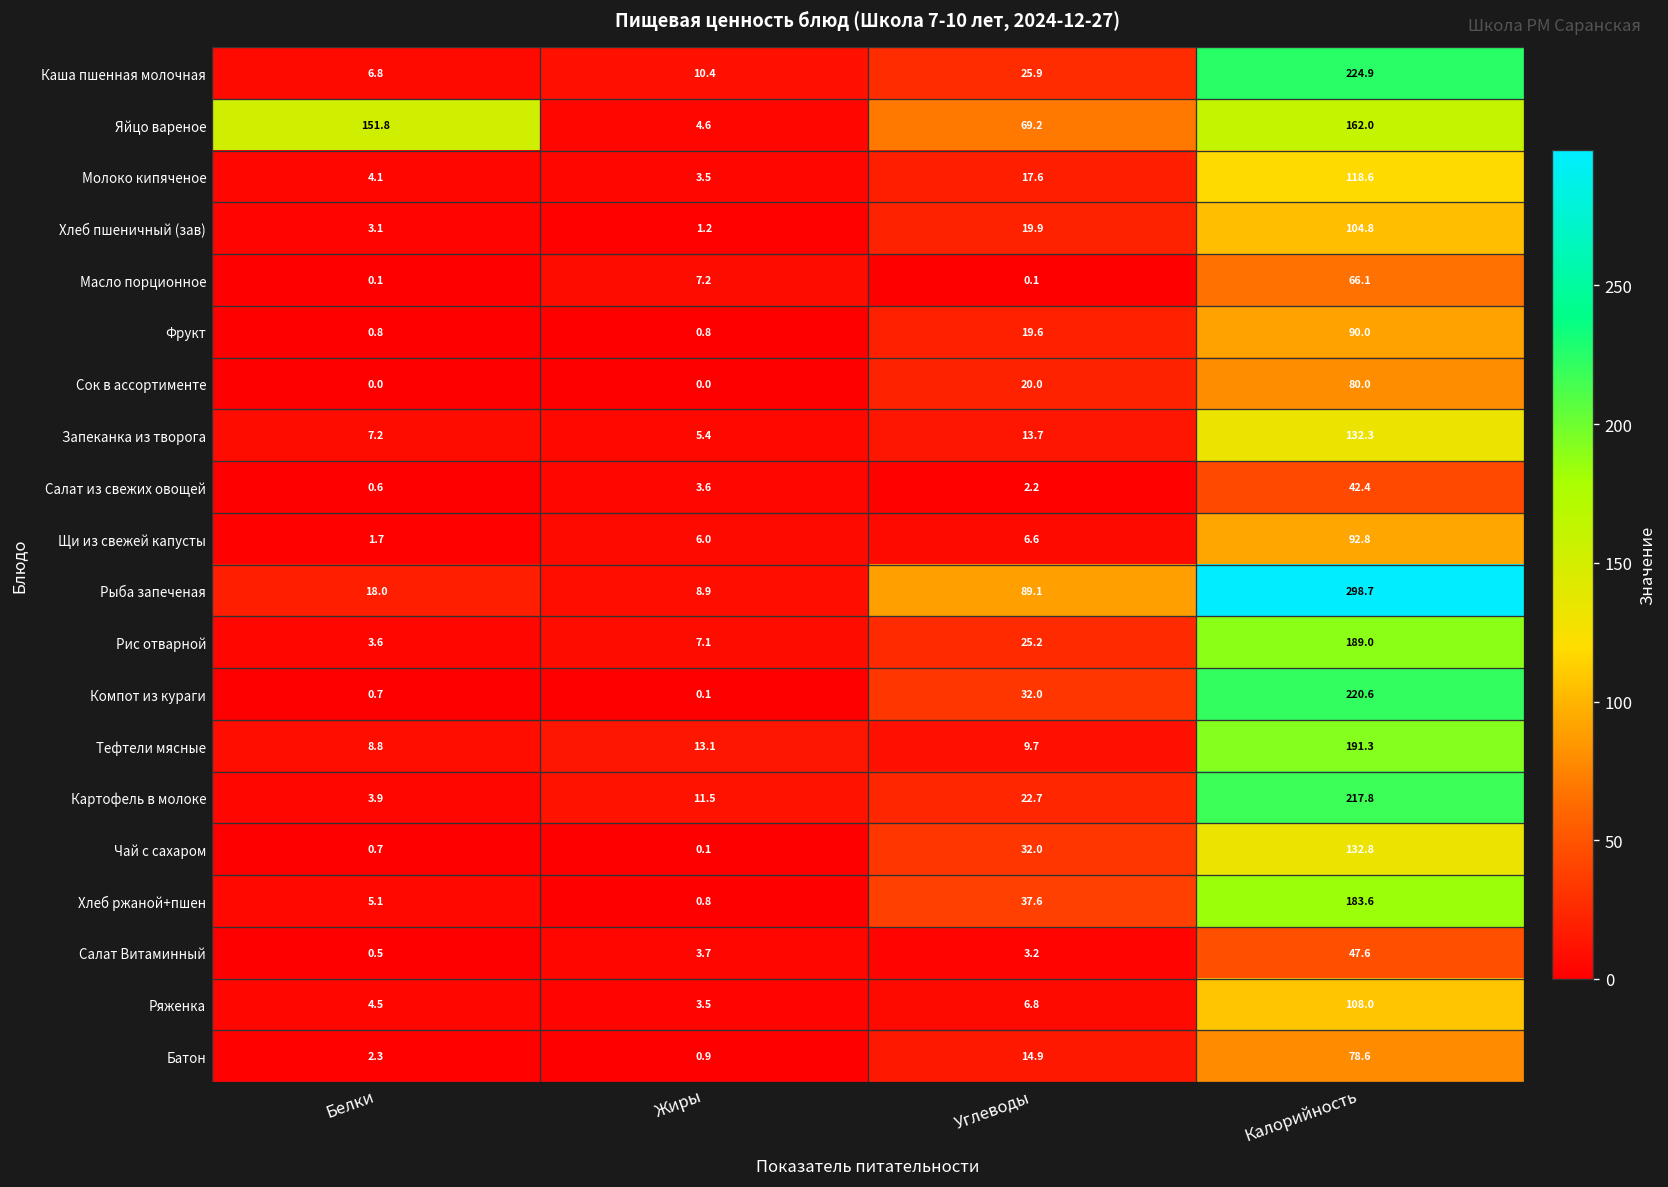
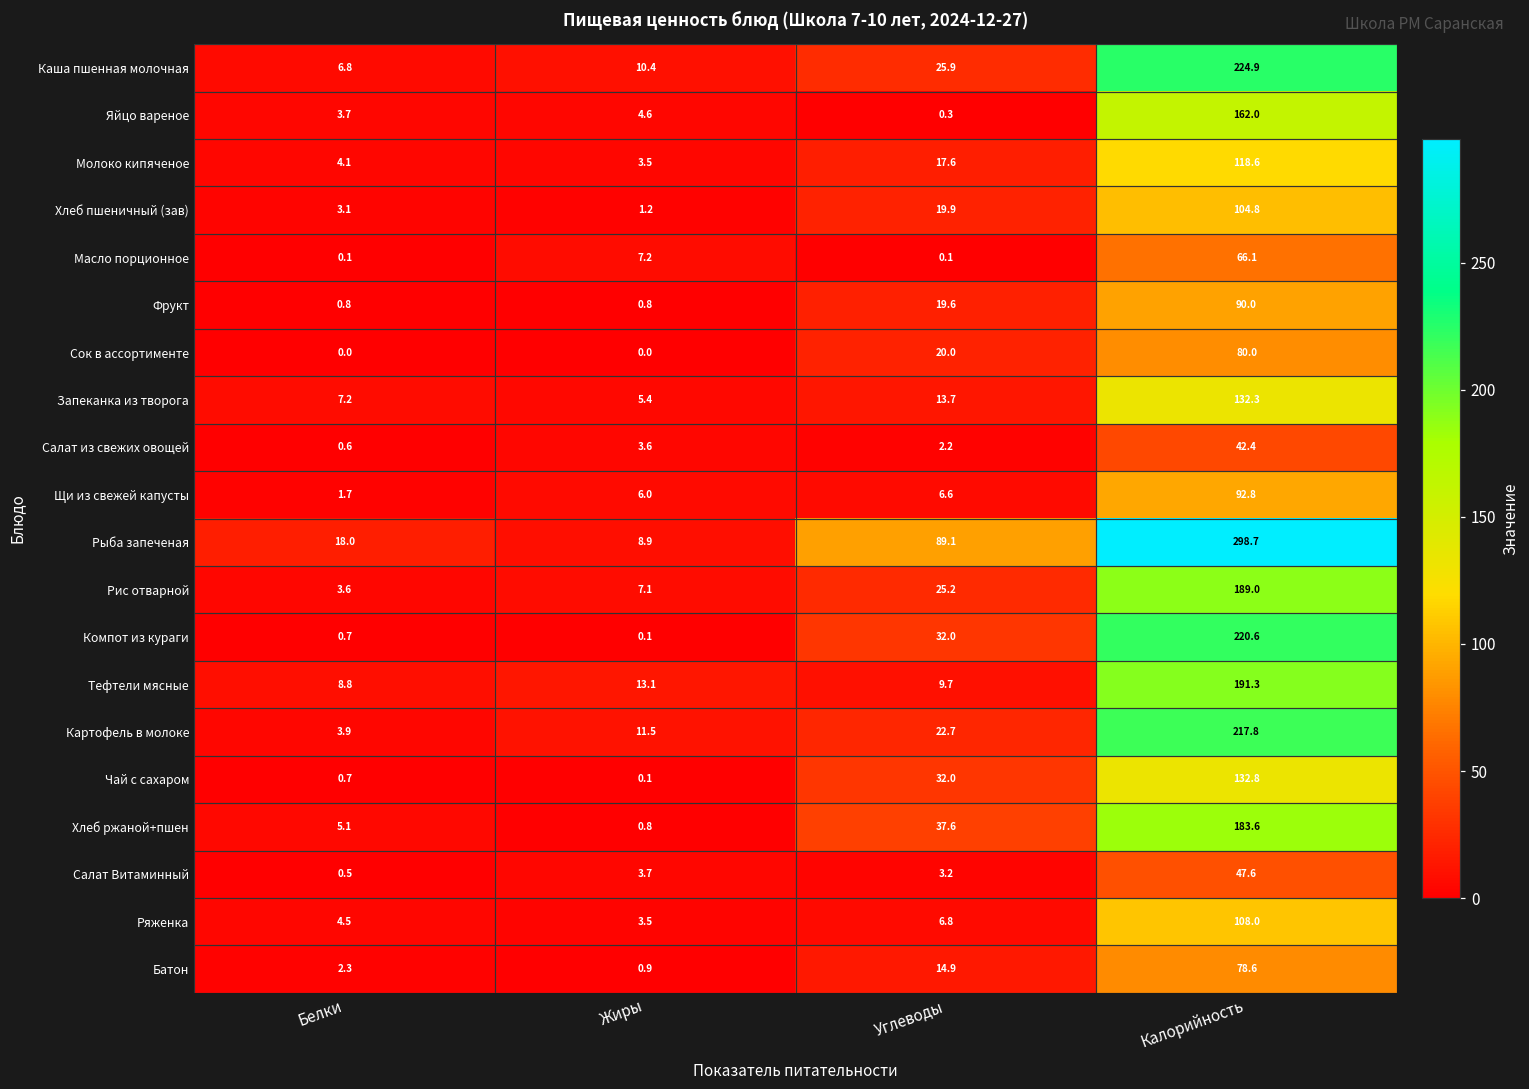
  {
    "Каша пшенная молочная": {
      "Белки": 6.8,
      "Жиры": 10.4,
      "Углеводы": 25.9,
      "Калорийность": 224.9
    },
    "Яйцо вареное": {
-     "Белки": 151.8,
+     "Белки": 3.7,
      "Жиры": 4.6,
-     "Углеводы": 69.2,
+     "Углеводы": 0.3,
      "Калорийность": 162.0
    },
    "Молоко кипяченое": {
      "Белки": 4.1,
      "Жиры": 3.5,
      "Углеводы": 17.6,
      "Калорийность": 118.6
    },
    "Хлеб пшеничный (зав)": {
      "Белки": 3.1,
      "Жиры": 1.2,
      "Углеводы": 19.9,
      "Калорийность": 104.8
    },
    "Масло порционное": {
      "Белки": 0.1,
      "Жиры": 7.2,
      "Углеводы": 0.1,
      "Калорийность": 66.1
    },
    "Фрукт": {
      "Белки": 0.8,
      "Жиры": 0.8,
      "Углеводы": 19.6,
      "Калорийность": 90.0
    },
    "Сок в ассортименте": {
      "Белки": 0.0,
      "Жиры": 0.0,
      "Углеводы": 20.0,
      "Калорийность": 80.0
    },
    "Запеканка из творога": {
      "Белки": 7.2,
      "Жиры": 5.4,
      "Углеводы": 13.7,
      "Калорийность": 132.3
    },
    "Салат из свежих овощей": {
      "Белки": 0.6,
      "Жиры": 3.6,
      "Углеводы": 2.2,
      "Калорийность": 42.4
    },
    "Щи из свежей капусты": {
      "Белки": 1.7,
      "Жиры": 6.0,
      "Углеводы": 6.6,
      "Калорийность": 92.8
    },
    "Рыба запеченая": {
      "Белки": 18.0,
      "Жиры": 8.9,
      "Углеводы": 89.1,
      "Калорийность": 298.7
    },
    "Рис отварной": {
      "Белки": 3.6,
      "Жиры": 7.1,
      "Углеводы": 25.2,
      "Калорийность": 189.0
    },
    "Компот из кураги": {
      "Белки": 0.7,
      "Жиры": 0.1,
      "Углеводы": 32.0,
      "Калорийность": 220.6
    },
    "Тефтели мясные": {
      "Белки": 8.8,
      "Жиры": 13.1,
      "Углеводы": 9.7,
      "Калорийность": 191.3
    },
    "Картофель в молоке": {
      "Белки": 3.9,
      "Жиры": 11.5,
      "Углеводы": 22.7,
      "Калорийность": 217.8
    },
    "Чай с сахаром": {
      "Белки": 0.7,
      "Жиры": 0.1,
      "Углеводы": 32.0,
      "Калорийность": 132.8
    },
    "Хлеб ржаной+пшен": {
      "Белки": 5.1,
      "Жиры": 0.8,
      "Углеводы": 37.6,
      "Калорийность": 183.6
    },
    "Салат Витаминный": {
      "Белки": 0.5,
      "Жиры": 3.7,
      "Углеводы": 3.2,
      "Калорийность": 47.6
    },
    "Ряженка": {
      "Белки": 4.5,
      "Жиры": 3.5,
      "Углеводы": 6.8,
      "Калорийность": 108.0
    },
    "Батон": {
      "Белки": 2.3,
      "Жиры": 0.9,
      "Углеводы": 14.9,
      "Калорийность": 78.6
    }
  }
